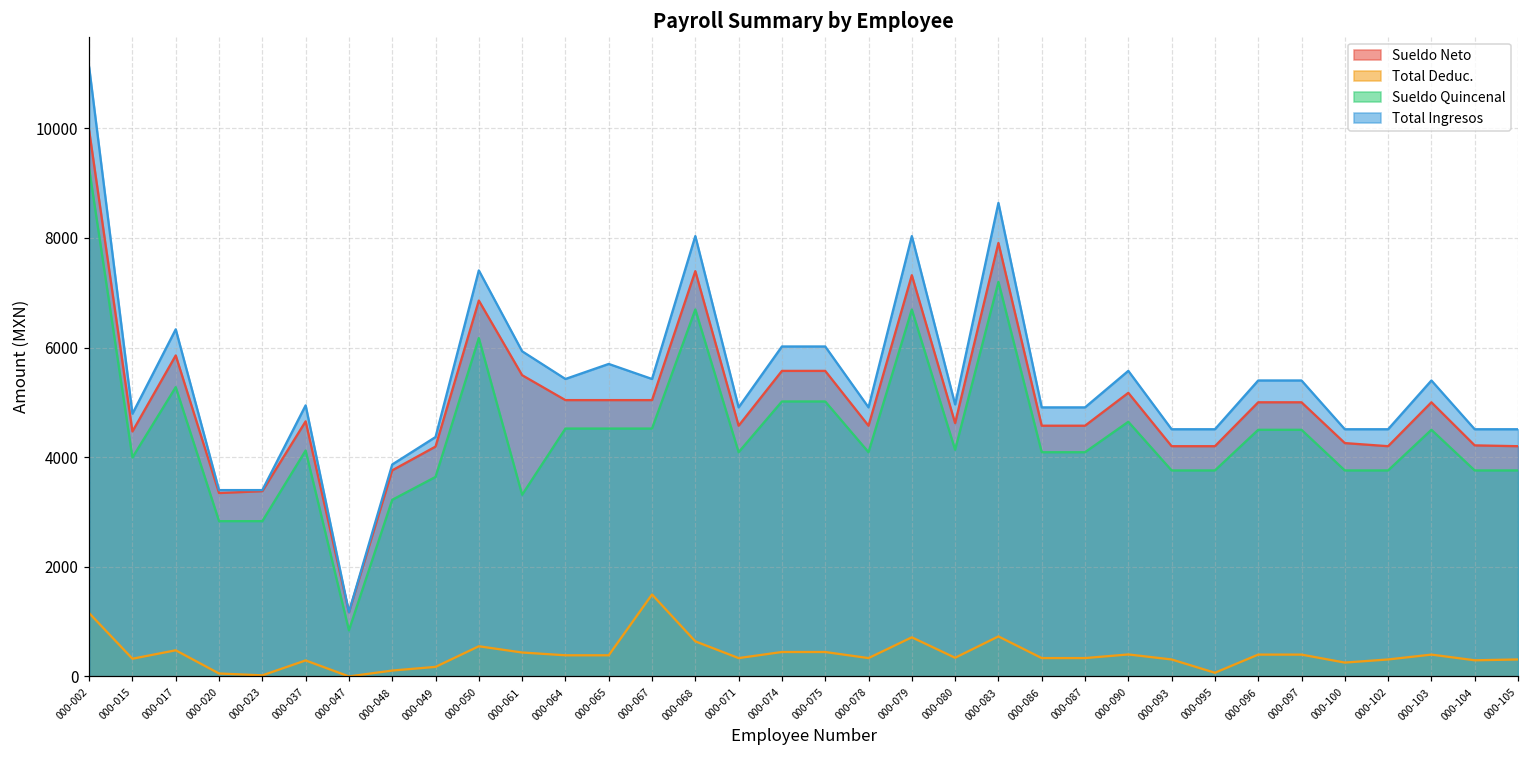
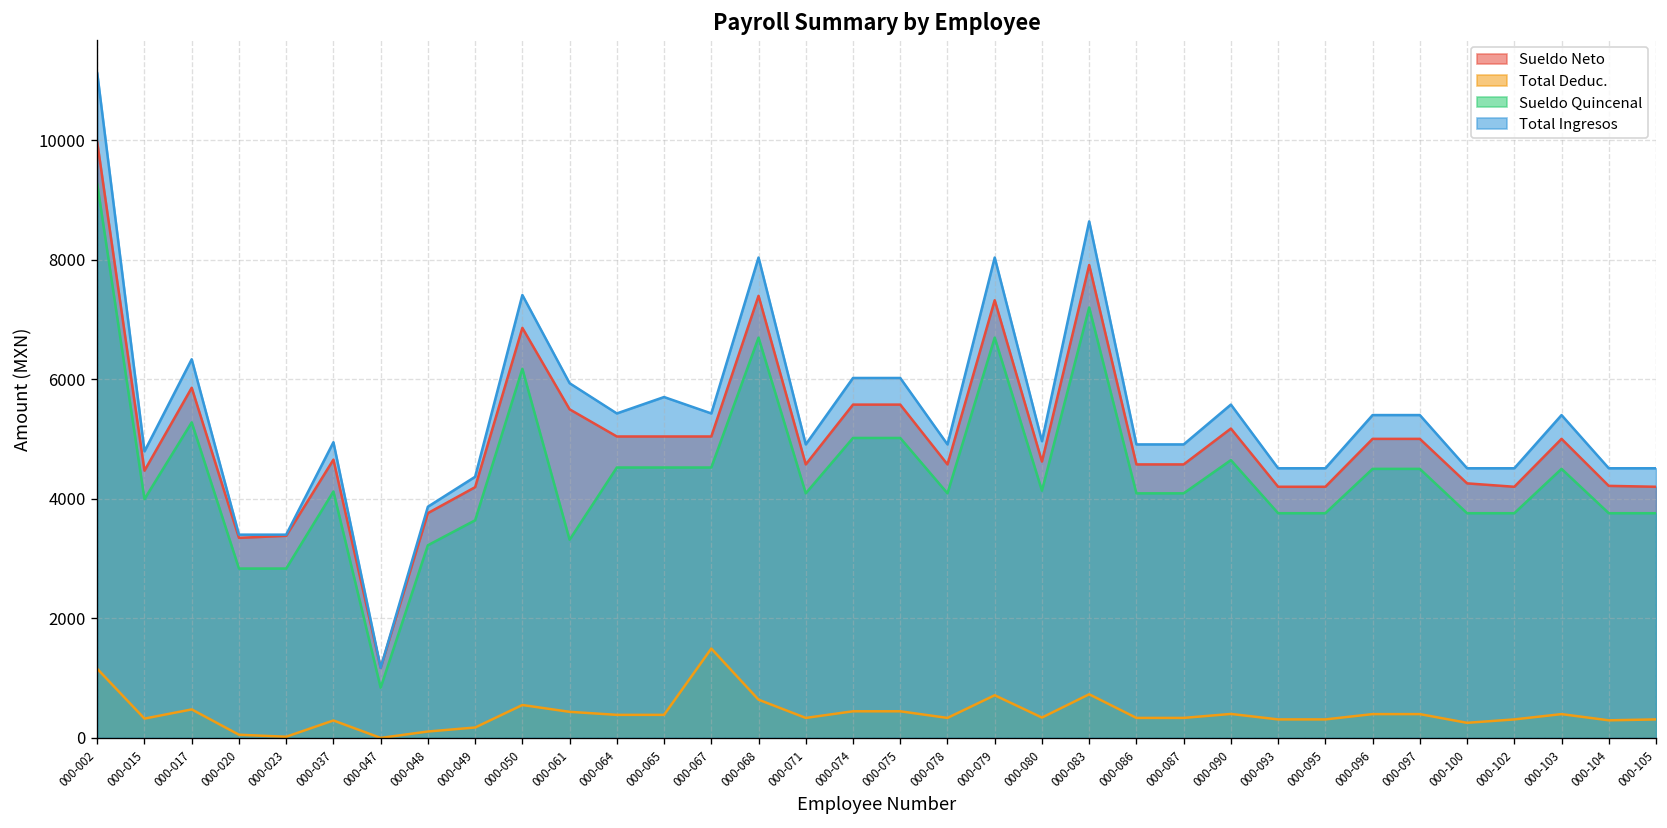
  {
    "Sueldo Neto": {
      "000-002": 10000,
      "000-015": 4500,
      "000-017": 5900,
      "000-020": 3300,
      "000-037": 4700,
      "000-048": 3800,
      "000-049": 4200,
      "000-050": 6900,
      "000-061": 5500,
      "000-064": 5000,
      "000-065": 5000,
      "000-067": 5000,
      "000-068": 7400,
      "000-071": 4600,
      "000-074": 5600,
      "000-075": 5600,
      "000-078": 4600,
      "000-079": 7300,
      "000-080": 4600,
      "000-083": 7900,
      "000-086": 4600,
      "000-087": 4600,
      "000-090": 5200,
      "000-093": 4200,
      "000-095": 4200,
      "000-096": 5000,
      "000-097": 5000,
      "000-100": 4300,
      "000-102": 4200,
      "000-103": 5000,
      "000-104": 4200,
      "000-105": 4200
    },
    "Total Deduc.": {
      "000-002": 1200,
      "000-015": 300,
      "000-017": 500,
      "000-020": 100,
      "000-023": 0,
      "000-037": 300,
      "000-047": 0,
      "000-048": 100,
      "000-049": 200,
      "000-050": 600,
      "000-061": 400,
      "000-064": 400,
      "000-065": 400,
      "000-067": 1500,
      "000-068": 600,
      "000-071": 300,
      "000-074": 400,
      "000-075": 400,
      "000-078": 300,
      "000-079": 700,
      "000-080": 300,
      "000-083": 700,
      "000-086": 300,
      "000-087": 300,
      "000-090": 400,
      "000-093": 300,
-     "000-095": 100,
+     "000-095": 300,
      "000-096": 400,
      "000-097": 400,
      "000-100": 300,
      "000-102": 300,
      "000-103": 400,
      "000-104": 300,
      "000-105": 300
    },
    "Sueldo Quincenal": {
      "000-002": 9300,
      "000-015": 4000,
      "000-017": 5300,
      "000-020": 2800,
      "000-023": 2800,
      "000-037": 4100,
      "000-047": 800,
      "000-048": 3200,
      "000-049": 3600,
      "000-050": 6200,
      "000-061": 3300,
      "000-064": 4500,
      "000-065": 4500,
      "000-067": 4500,
      "000-068": 6700,
      "000-071": 4100,
      "000-074": 5000,
      "000-075": 5000,
      "000-078": 4100,
      "000-079": 6700,
      "000-080": 4100,
      "000-083": 7200,
      "000-086": 4100,
      "000-087": 4100,
      "000-090": 4600,
      "000-093": 3800,
      "000-095": 3800,
      "000-096": 4500,
      "000-097": 4500,
      "000-100": 3800,
      "000-102": 3800,
      "000-103": 4500,
      "000-104": 3800,
      "000-105": 3800
    },
    "Total Ingresos": {
      "000-002": 11100,
      "000-015": 4800,
      "000-017": 6300,
      "000-020": 3400,
      "000-037": 4900,
      "000-048": 3900,
      "000-049": 4400,
      "000-050": 7400,
      "000-061": 5900,
      "000-064": 5400,
      "000-065": 5700,
      "000-067": 5400,
      "000-068": 8000,
      "000-071": 4900,
      "000-074": 6000,
      "000-075": 6000,
      "000-078": 4900,
      "000-079": 8000,
      "000-080": 5000,
      "000-083": 8600,
      "000-086": 4900,
      "000-087": 4900,
      "000-090": 5600,
      "000-093": 4500,
      "000-095": 4500,
      "000-096": 5400,
      "000-097": 5400,
      "000-100": 4500,
      "000-102": 4500,
      "000-103": 5400,
      "000-104": 4500,
      "000-105": 4500
    }
  }
